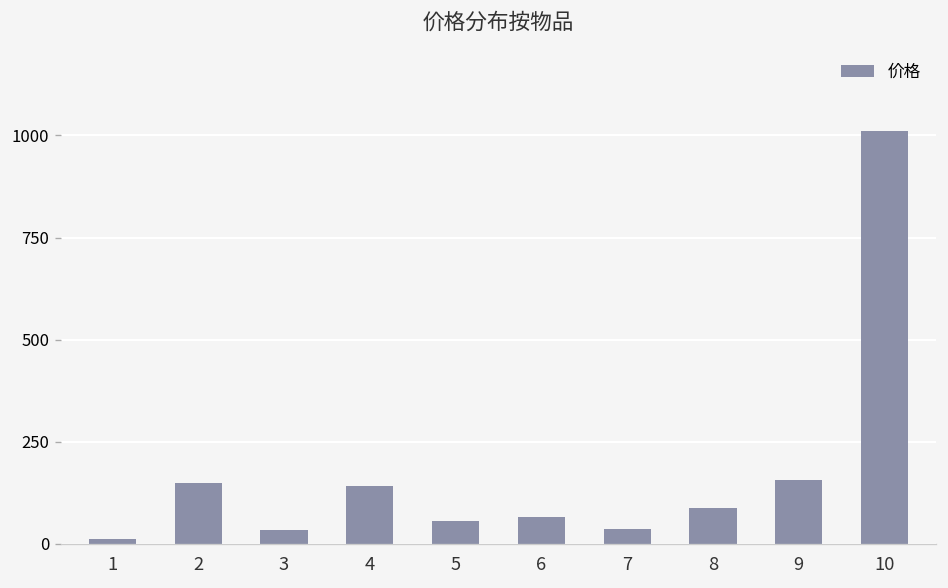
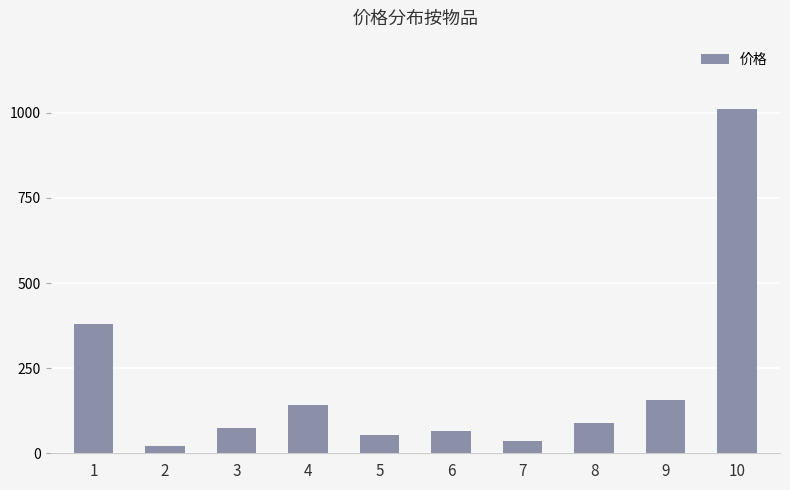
  {
-   "1": 10,
-   "2": 150,
-   "3": 30,
+   "1": 380,
+   "2": 20,
+   "3": 70,
    "4": 140,
    "5": 60,
    "6": 70,
    "7": 40,
    "8": 90,
    "9": 160,
    "10": 1010
  }
